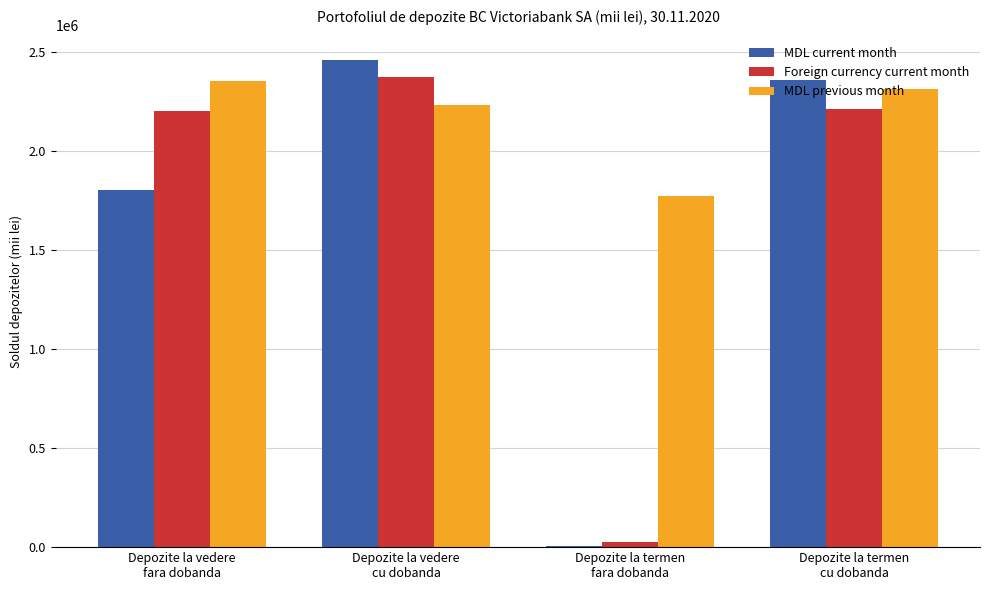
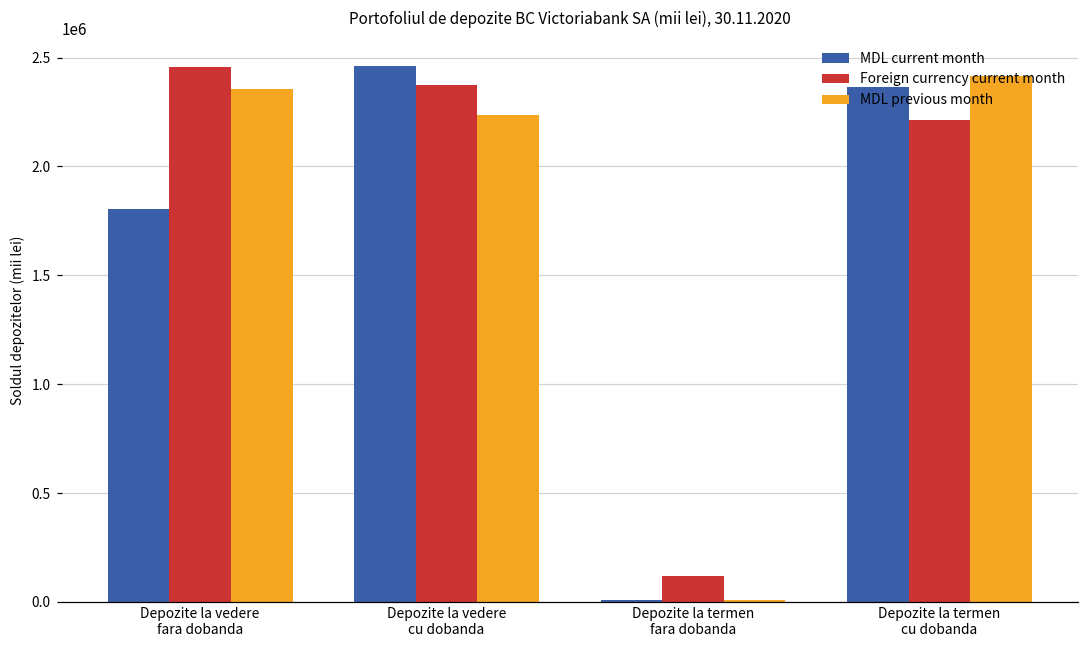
  {
    "MDL current month": {
      "Depozite la vedere fara dobanda": 1810000,
      "Depozite la vedere cu dobanda": 2460000,
      "Depozite la termen cu dobanda": 2360000
    },
    "Foreign currency current month": {
-     "Depozite la vedere fara dobanda": 2200000,
+     "Depozite la vedere fara dobanda": 2460000,
      "Depozite la vedere cu dobanda": 2380000,
-     "Depozite la termen fara dobanda": 20000,
+     "Depozite la termen fara dobanda": 120000,
      "Depozite la termen cu dobanda": 2210000
    },
    "MDL previous month": {
      "Depozite la vedere fara dobanda": 2360000,
      "Depozite la vedere cu dobanda": 2240000,
-     "Depozite la termen fara dobanda": 1780000,
-     "Depozite la termen cu dobanda": 2310000
+     "Depozite la termen fara dobanda": 10000,
+     "Depozite la termen cu dobanda": 2410000
    }
  }
